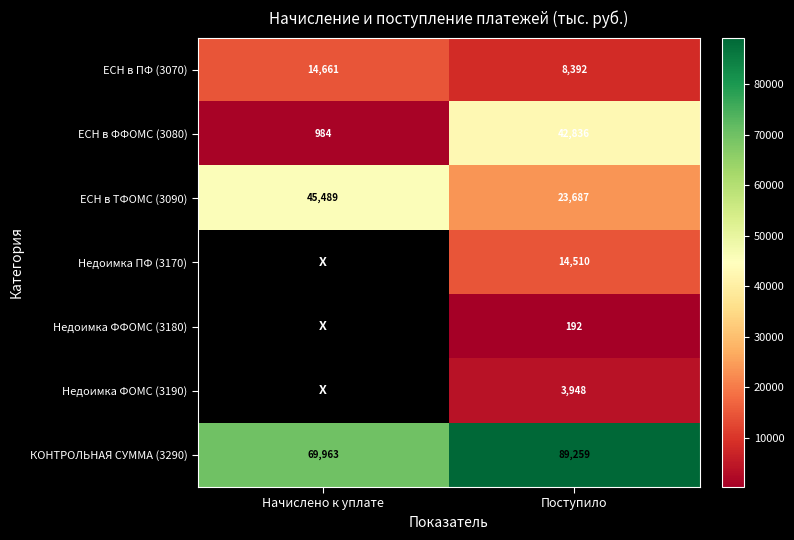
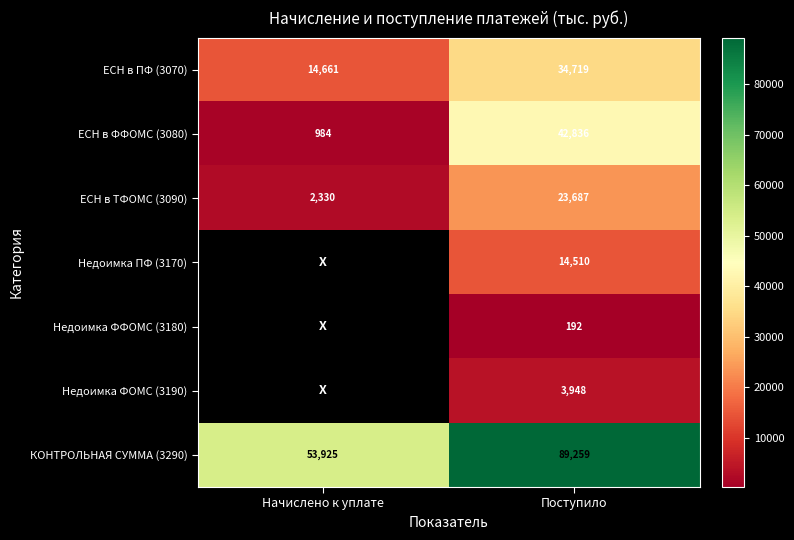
  {
    "ЕСН в ПФ (3070)": {
      "Начислено к уплате": "14,661",
-     "Поступило": "8,392"
+     "Поступило": "34,719"
    },
    "ЕСН в ФФОМС (3080)": {
      "Начислено к уплате": "984",
      "Поступило": "42,836"
    },
    "ЕСН в ТФОМС (3090)": {
-     "Начислено к уплате": "45,489",
+     "Начислено к уплате": "2,330",
      "Поступило": "23,687"
    },
    "Недоимка ПФ (3170)": {
      "Поступило": "14,510"
    },
    "Недоимка ФФОМС (3180)": {
      "Поступило": "192"
    },
    "Недоимка ФОМС (3190)": {
      "Поступило": "3,948"
    },
    "КОНТРОЛЬНАЯ СУММА (3290)": {
-     "Начислено к уплате": "69,963",
+     "Начислено к уплате": "53,925",
      "Поступило": "89,259"
    }
  }
